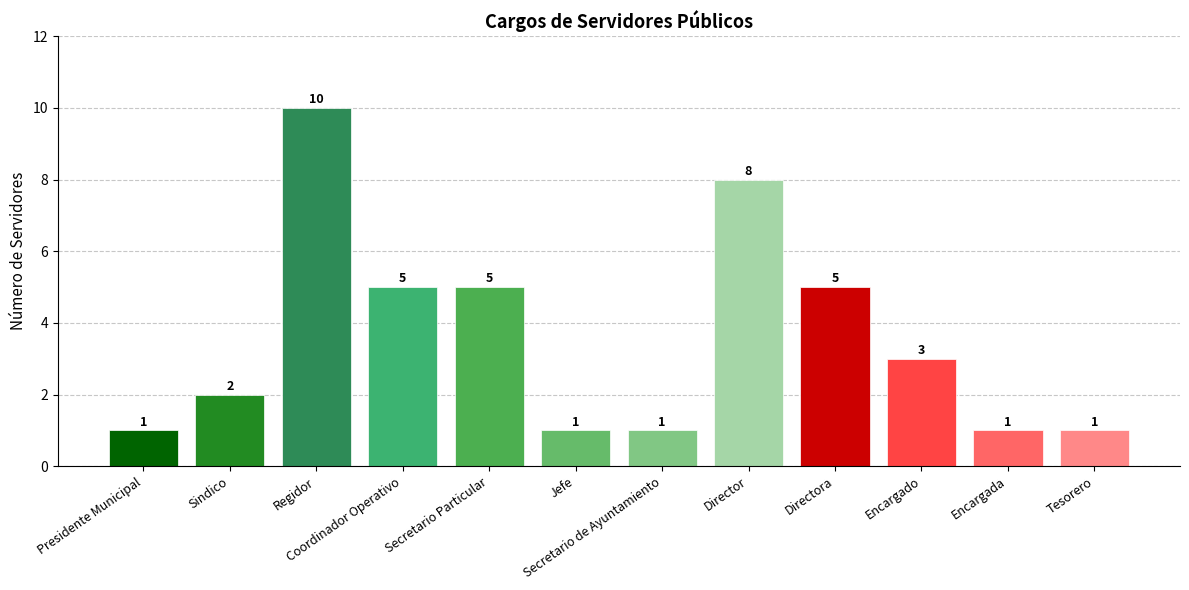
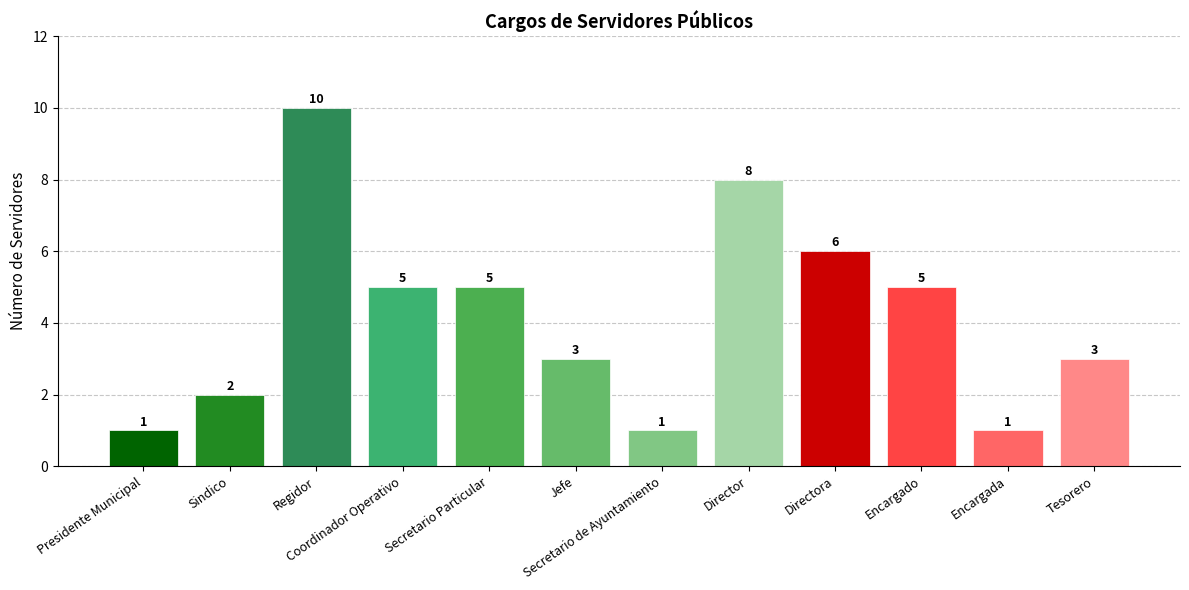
  {
    "Presidente Municipal": 1,
    "Sindico": 2,
    "Regidor": 10,
    "Coordinador Operativo": 5,
    "Secretario Particular": 5,
-   "Jefe": 1,
+   "Jefe": 3,
    "Secretario de Ayuntamiento": 1,
    "Director": 8,
-   "Directora": 5,
-   "Encargado": 3,
+   "Directora": 6,
+   "Encargado": 5,
    "Encargada": 1,
-   "Tesorero": 1
+   "Tesorero": 3
  }
